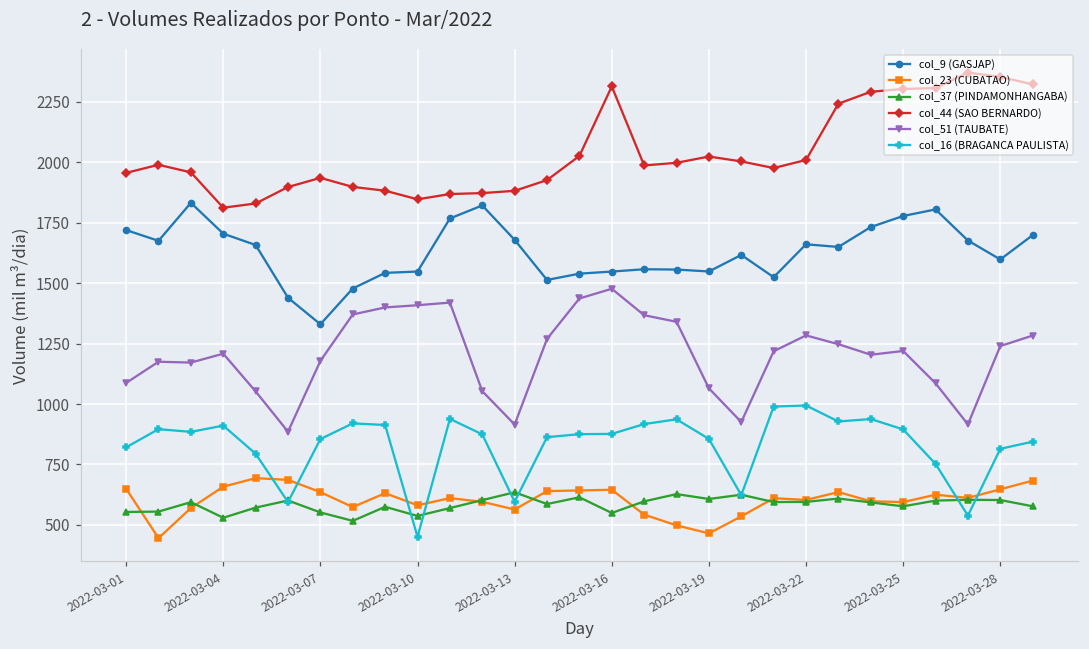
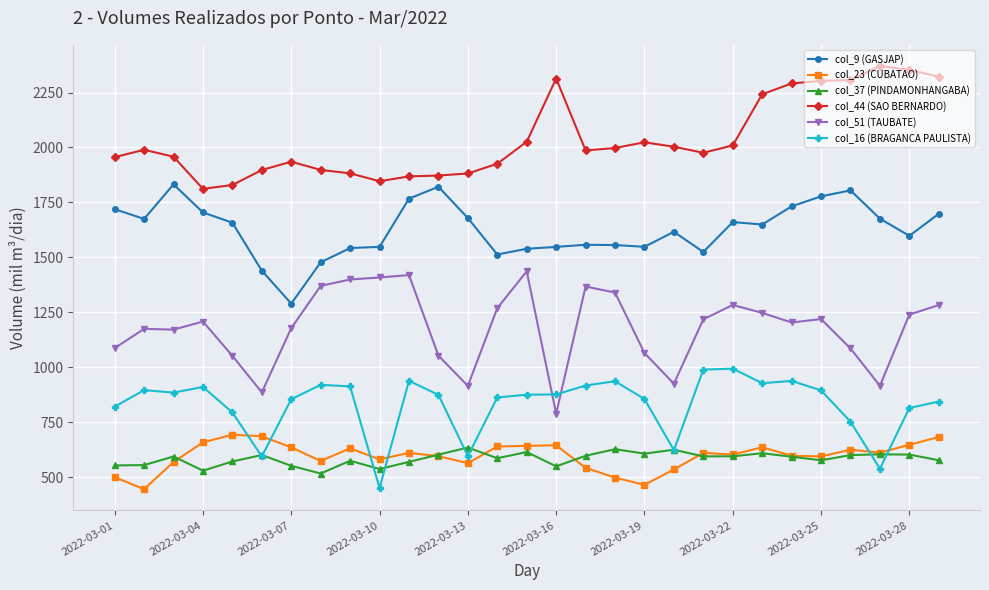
  {
    "col_9 (GASJAP)": {
      "2022-03-01": 1720,
      "2022-03-04": 1700,
-     "2022-03-07": 1330,
+     "2022-03-07": 1290,
      "2022-03-10": 1550,
      "2022-03-13": 1680,
      "2022-03-16": 1550,
      "2022-03-19": 1550,
      "2022-03-22": 1660,
      "2022-03-25": 1780,
      "2022-03-28": 1600
    },
    "col_23 (CUBATAO)": {
-     "2022-03-01": 650,
+     "2022-03-01": 500,
      "2022-03-04": 660,
      "2022-03-07": 640,
      "2022-03-10": 580,
      "2022-03-13": 560,
      "2022-03-16": 650,
      "2022-03-19": 470,
      "2022-03-25": 590,
      "2022-03-28": 650
    },
    "col_37 (PINDAMONHANGABA)": {
      "2022-03-01": 550,
      "2022-03-04": 530,
      "2022-03-07": 550,
      "2022-03-10": 540,
      "2022-03-13": 630,
      "2022-03-16": 550,
      "2022-03-19": 610,
      "2022-03-25": 580,
      "2022-03-28": 600
    },
    "col_44 (SAO BERNARDO)": {
      "2022-03-01": 1960,
      "2022-03-04": 1810,
      "2022-03-07": 1940,
      "2022-03-10": 1850,
      "2022-03-13": 1880,
      "2022-03-16": 2310,
      "2022-03-19": 2020,
      "2022-03-22": 2010
    },
    "col_51 (TAUBATE)": {
      "2022-03-01": 1090,
      "2022-03-04": 1210,
      "2022-03-07": 1180,
      "2022-03-10": 1410,
      "2022-03-13": 920,
-     "2022-03-16": 1480,
+     "2022-03-16": 790,
      "2022-03-19": 1060,
      "2022-03-22": 1280,
      "2022-03-25": 1220,
      "2022-03-28": 1240
    },
    "col_16 (BRAGANCA PAULISTA)": {
      "2022-03-01": 820,
      "2022-03-04": 910,
      "2022-03-07": 860,
      "2022-03-10": 450,
      "2022-03-13": 600,
      "2022-03-16": 880,
      "2022-03-19": 860,
      "2022-03-22": 990,
      "2022-03-25": 890,
      "2022-03-28": 810
    }
  }
